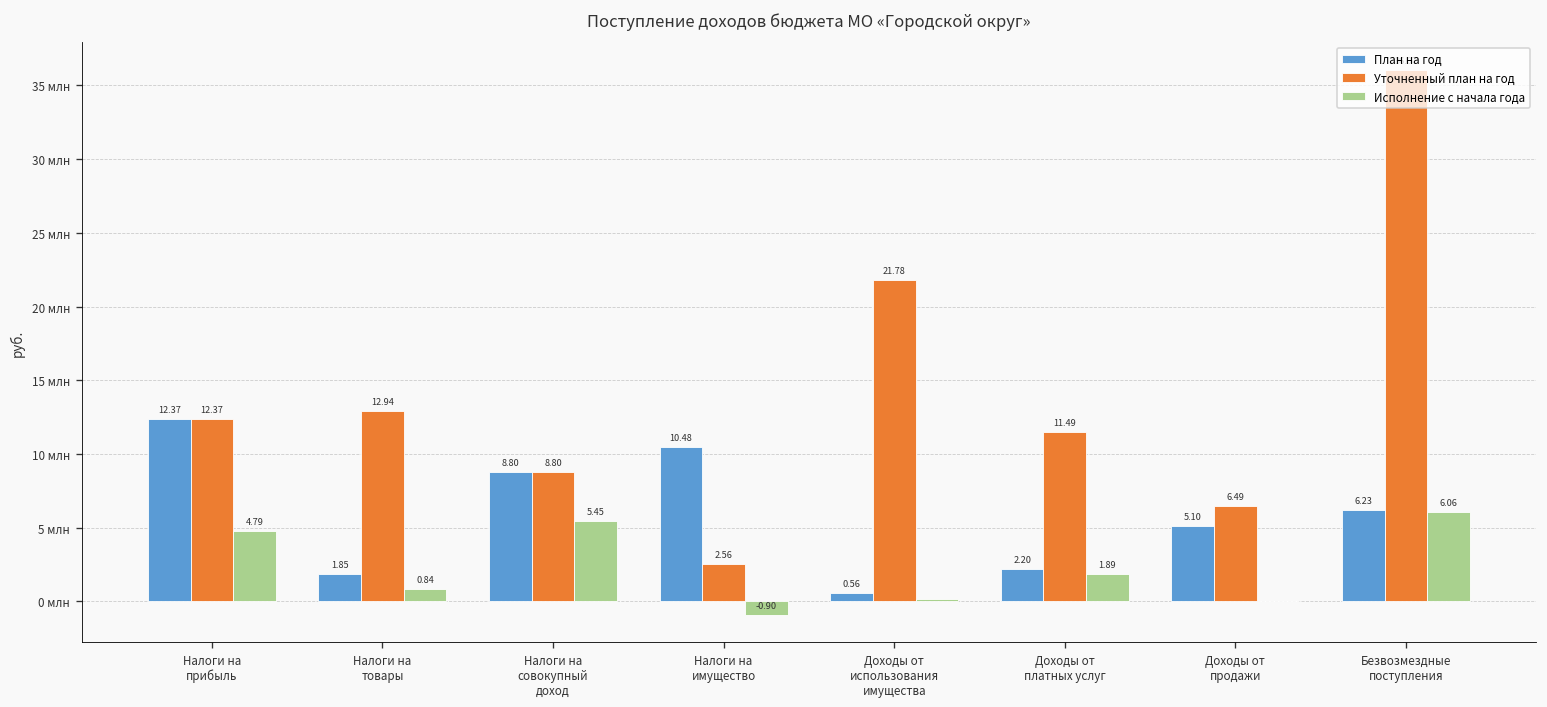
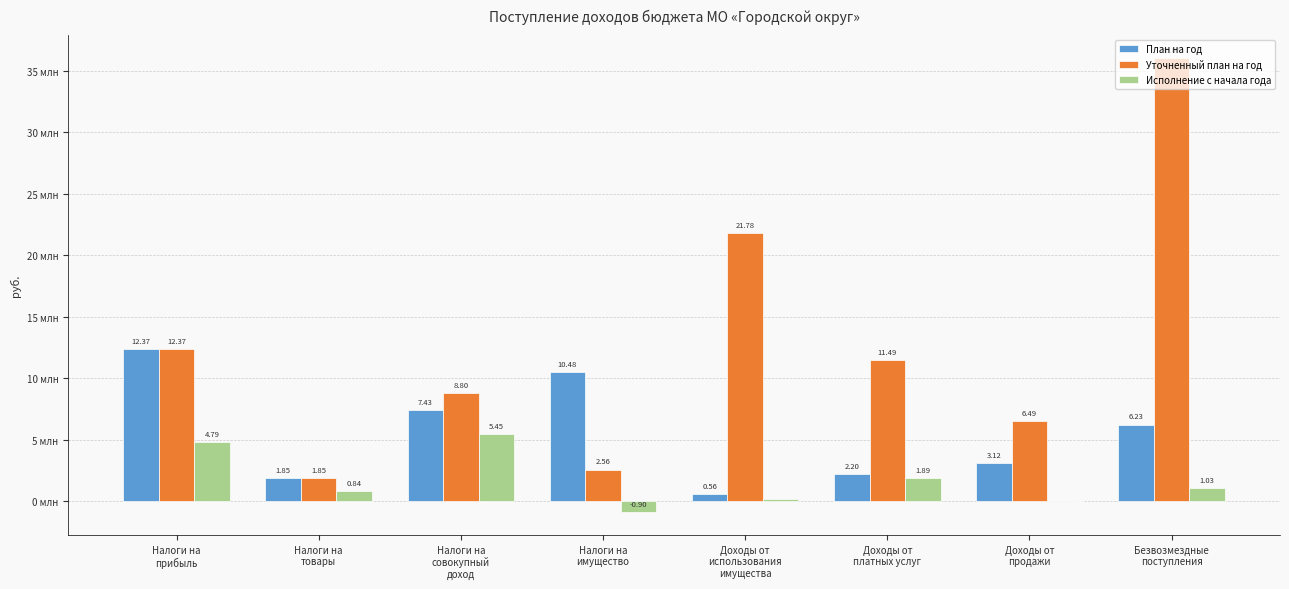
  {
    "План на год": {
-     "Налоги на совокупный доход": 8.80,
-     "Доходы от продажи": 5.10
+     "Налоги на совокупный доход": 7.43,
+     "Доходы от продажи": 3.12
    },
    "Уточненный план на год": {
-     "Налоги на товары": 12.94
+     "Налоги на товары": 1.85
    },
    "Исполнение с начала года": {
-     "Безвозмездные поступления": 6.06
+     "Безвозмездные поступления": 1.03
    }
  }
